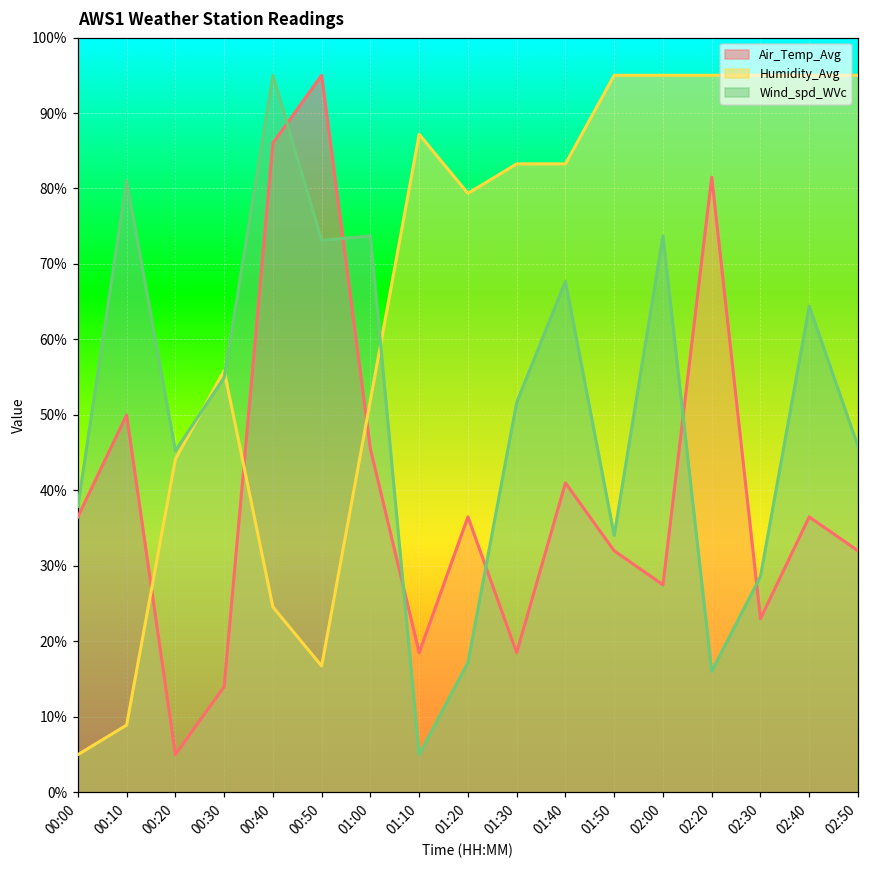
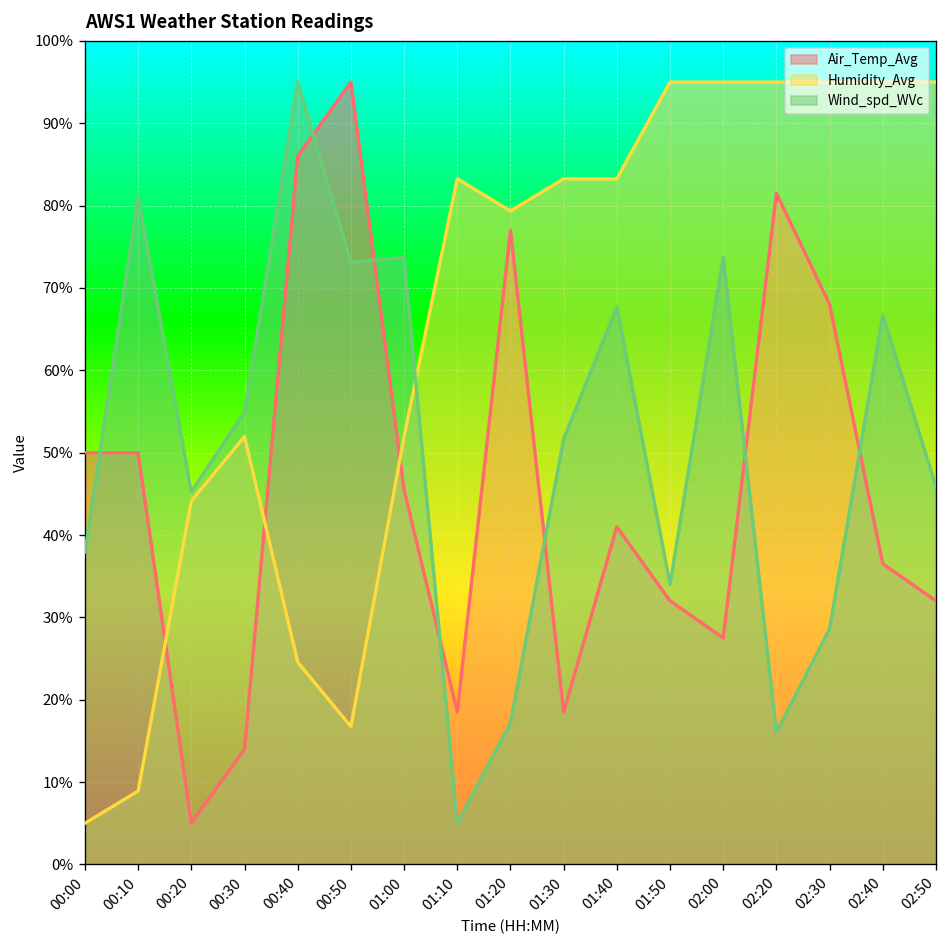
  {
    "Air_Temp_Avg": {
-     "00:00": "36%",
+     "00:00": "50%",
      "00:10": "50%",
      "00:20": "5%",
      "00:30": "14%",
      "00:40": "86%",
      "00:50": "95%",
      "01:00": "45%",
      "01:10": "18%",
-     "01:20": "36%",
+     "01:20": "77%",
      "01:30": "18%",
      "01:40": "41%",
      "01:50": "32%",
      "02:00": "27%",
      "02:20": "81%",
-     "02:30": "23%",
+     "02:30": "68%",
      "02:40": "36%",
      "02:50": "32%"
    },
    "Humidity_Avg": {
      "00:00": "5%",
      "00:10": "9%",
      "00:20": "44%",
-     "00:30": "56%",
+     "00:30": "52%",
      "00:40": "25%",
      "00:50": "17%",
      "01:00": "52%",
-     "01:10": "87%",
+     "01:10": "83%",
      "01:20": "79%",
      "01:30": "83%",
      "01:40": "83%",
      "01:50": "95%",
      "02:00": "95%",
      "02:20": "95%",
      "02:50": "95%"
    },
    "Wind_spd_WVc": {
      "00:00": "38%",
      "00:10": "81%",
      "00:20": "45%",
      "00:30": "55%",
      "00:40": "95%",
      "00:50": "73%",
      "01:00": "74%",
      "01:10": "5%",
      "01:20": "17%",
      "01:30": "52%",
      "01:40": "68%",
      "01:50": "34%",
      "02:00": "74%",
      "02:20": "16%",
      "02:30": "29%",
-     "02:40": "64%",
+     "02:40": "67%",
      "02:50": "46%"
    }
  }
